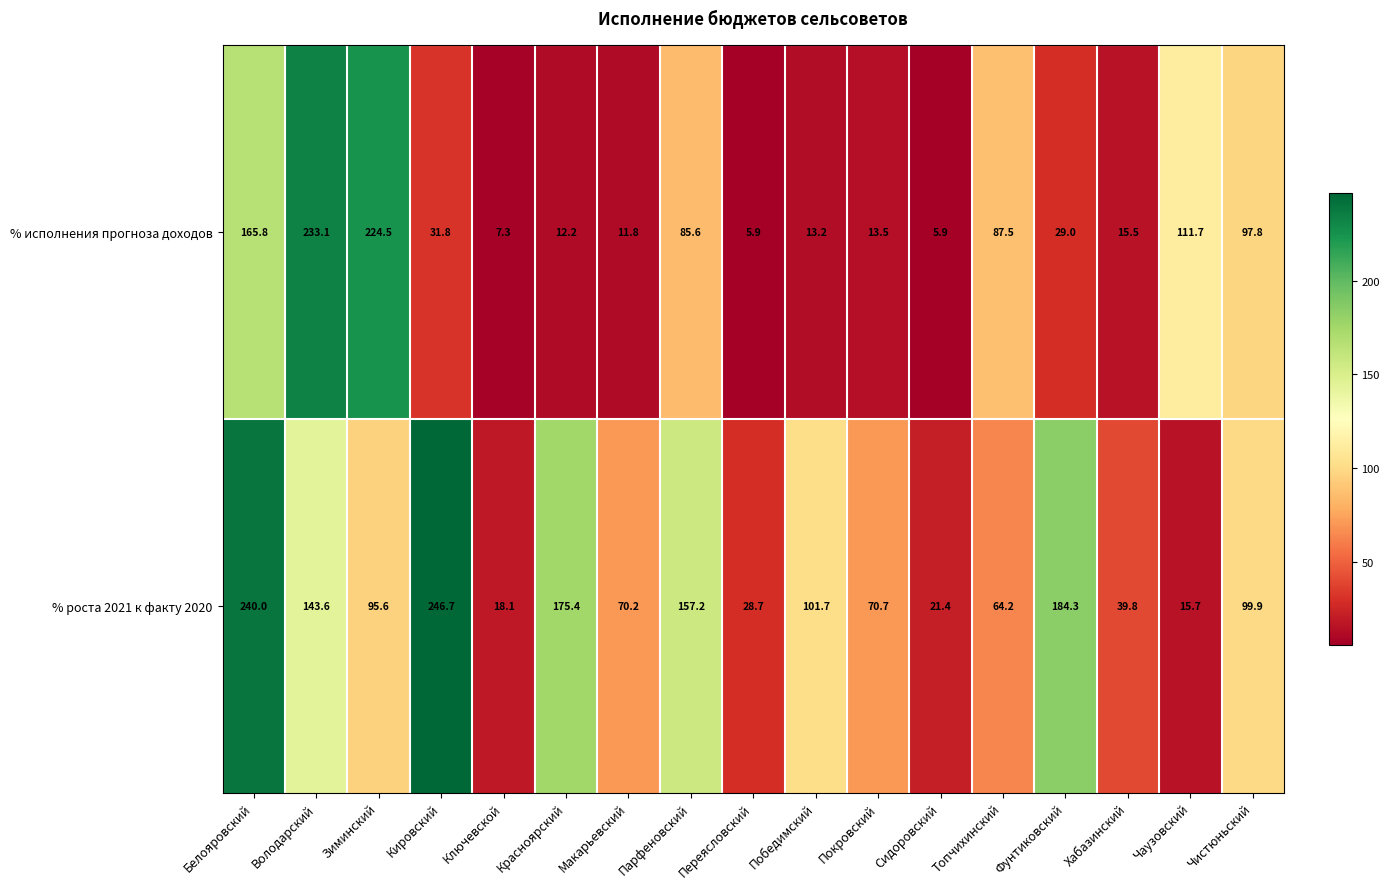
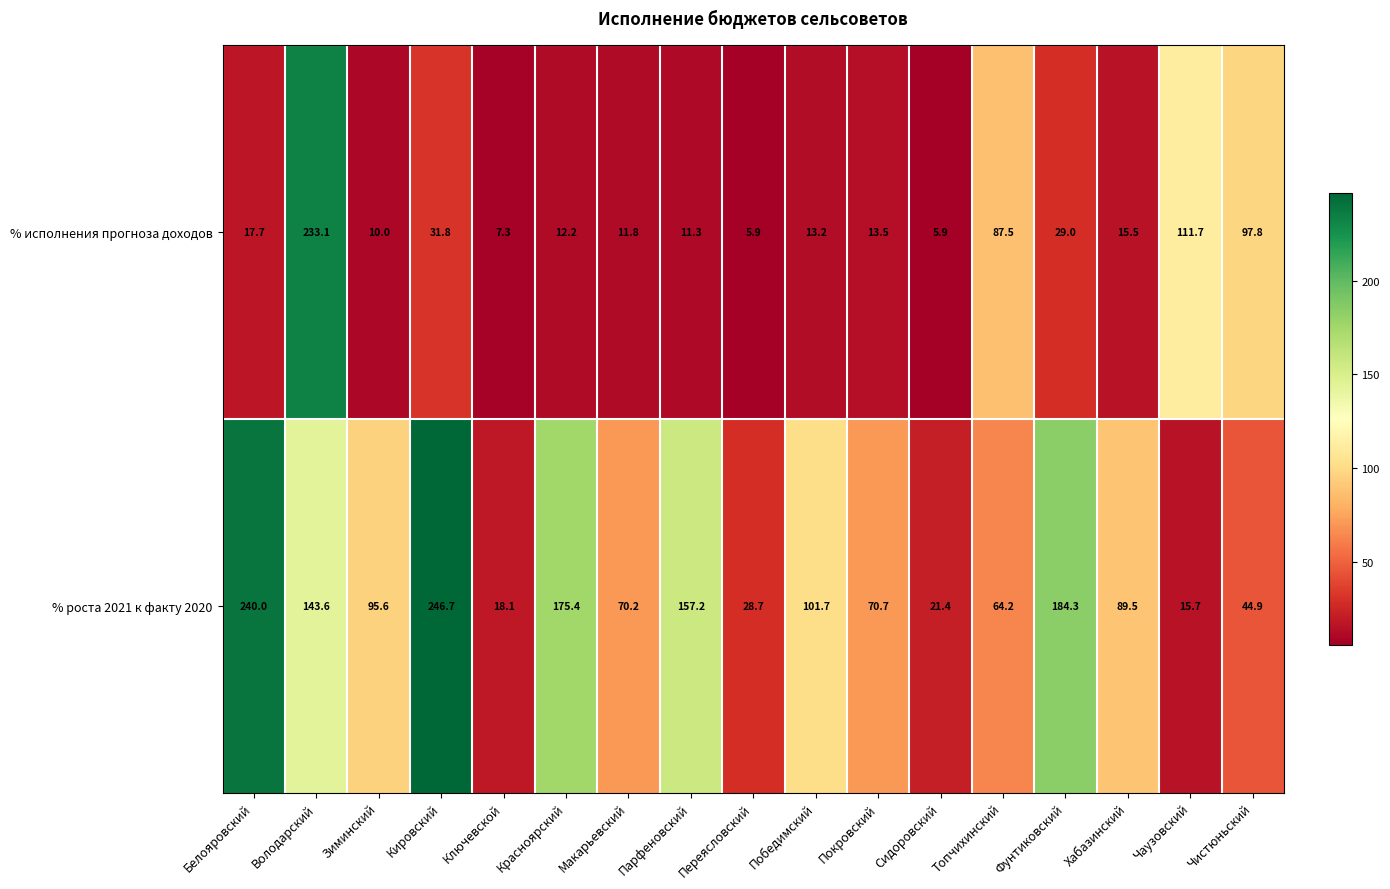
  {
    "% исполнения прогноза доходов": {
-     "Белояровский": 165.8,
+     "Белояровский": 17.7,
      "Володарский": 233.1,
-     "Зиминский": 224.5,
+     "Зиминский": 10.0,
      "Кировский": 31.8,
      "Ключевской": 7.3,
      "Красноярский": 12.2,
      "Макарьевский": 11.8,
-     "Парфеновский": 85.6,
+     "Парфеновский": 11.3,
      "Переясловский": 5.9,
      "Победимский": 13.2,
      "Покровский": 13.5,
      "Сидоровский": 5.9,
      "Топчихинский": 87.5,
      "Фунтиковский": 29.0,
      "Хабазинский": 15.5,
      "Чаузовский": 111.7,
      "Чистюньский": 97.8
    },
    "% роста 2021 к факту 2020": {
      "Белояровский": 240.0,
      "Володарский": 143.6,
      "Зиминский": 95.6,
      "Кировский": 246.7,
      "Ключевской": 18.1,
      "Красноярский": 175.4,
      "Макарьевский": 70.2,
      "Парфеновский": 157.2,
      "Переясловский": 28.7,
      "Победимский": 101.7,
      "Покровский": 70.7,
      "Сидоровский": 21.4,
      "Топчихинский": 64.2,
      "Фунтиковский": 184.3,
-     "Хабазинский": 39.8,
+     "Хабазинский": 89.5,
      "Чаузовский": 15.7,
-     "Чистюньский": 99.9
+     "Чистюньский": 44.9
    }
  }
